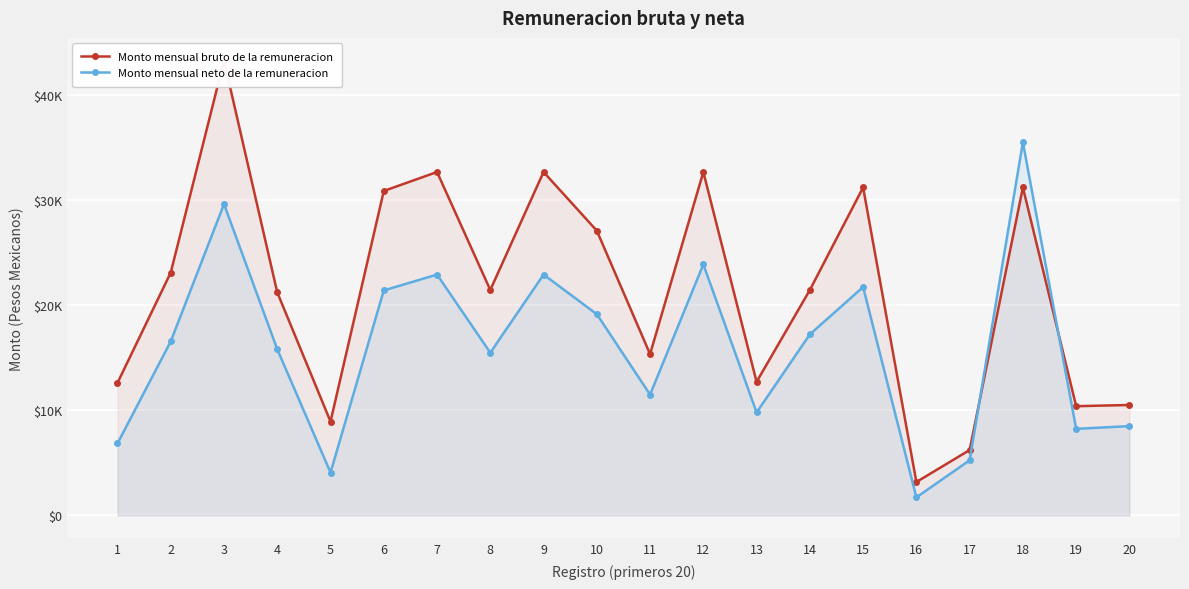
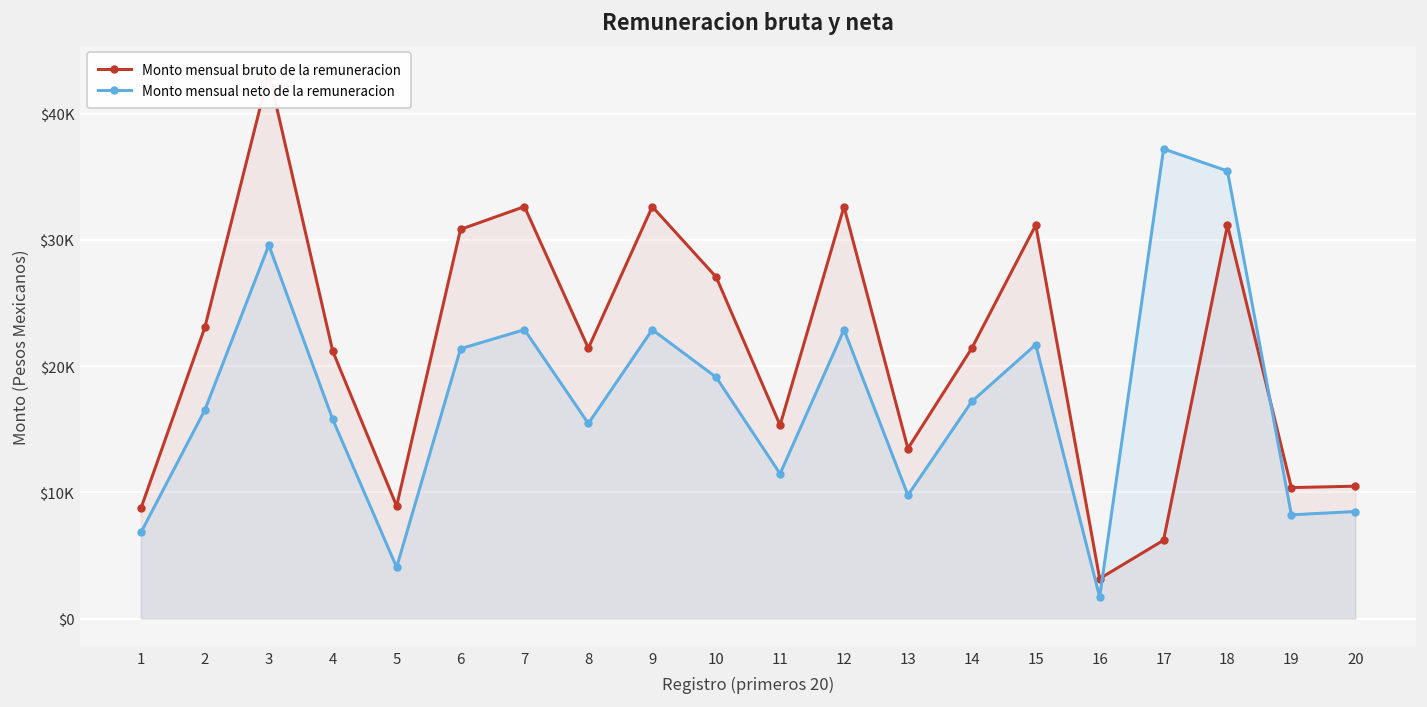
  {
    "Monto mensual bruto de la remuneracion": {
-     "1": "$12600",
+     "1": "$8700",
      "2": "$23100",
      "4": "$21200",
      "5": "$8900",
      "6": "$30800",
      "7": "$32600",
      "8": "$21400",
      "9": "$32600",
      "10": "$27100",
      "11": "$15300",
      "12": "$32600",
-     "13": "$12700",
+     "13": "$13500",
      "14": "$21400",
      "15": "$31200",
      "16": "$3200",
      "17": "$6200",
      "18": "$31200",
      "19": "$10400",
      "20": "$10500"
    },
    "Monto mensual neto de la remuneracion": {
      "1": "$6800",
      "2": "$16500",
      "3": "$29600",
      "4": "$15800",
      "5": "$4100",
      "6": "$21400",
      "7": "$22900",
      "8": "$15500",
      "9": "$22900",
      "10": "$19100",
      "11": "$11500",
-     "12": "$23900",
+     "12": "$22900",
      "13": "$9800",
      "14": "$17200",
      "15": "$21700",
      "16": "$1700",
-     "17": "$5200",
+     "17": "$37200",
      "18": "$35500",
      "19": "$8200",
      "20": "$8500"
    }
  }
